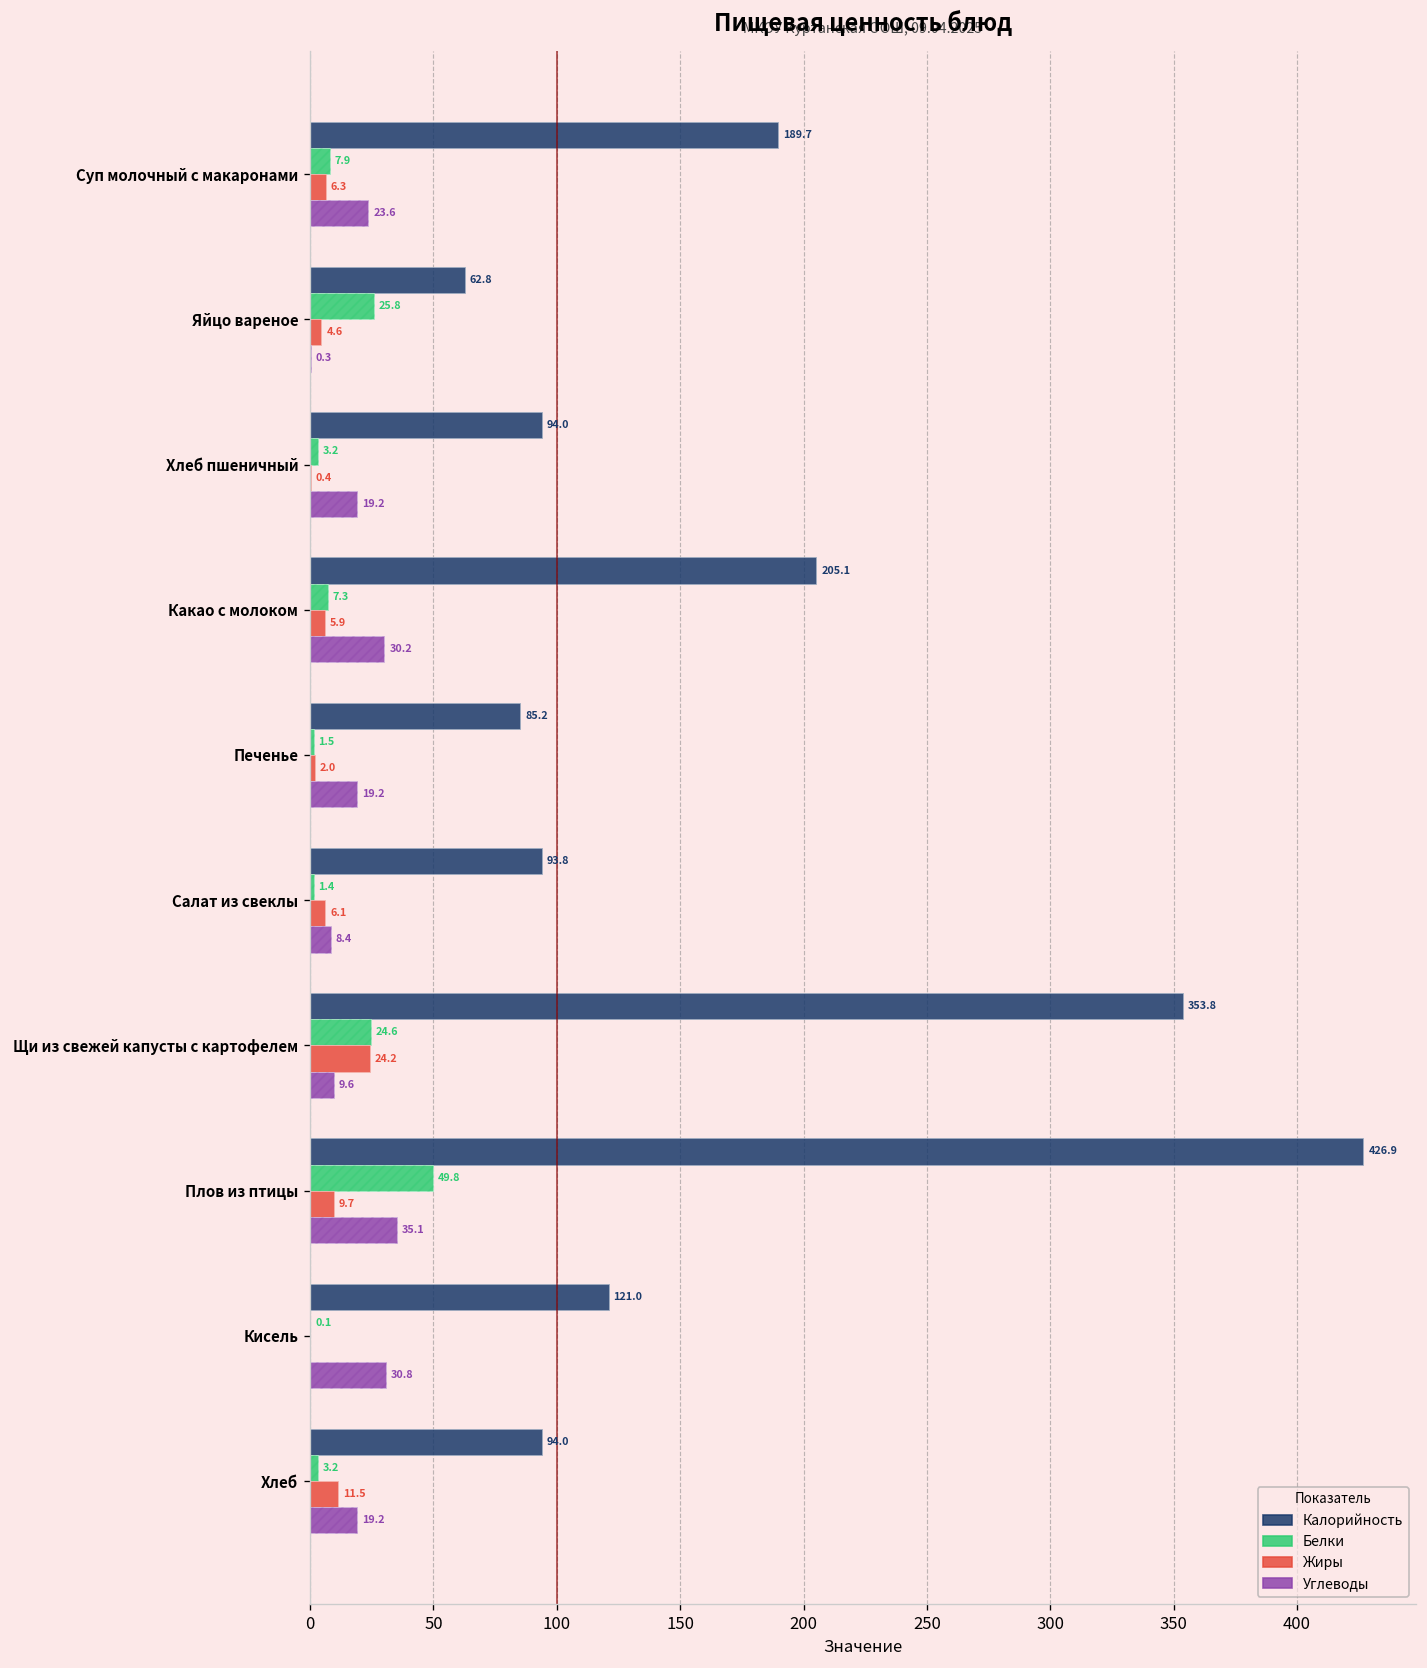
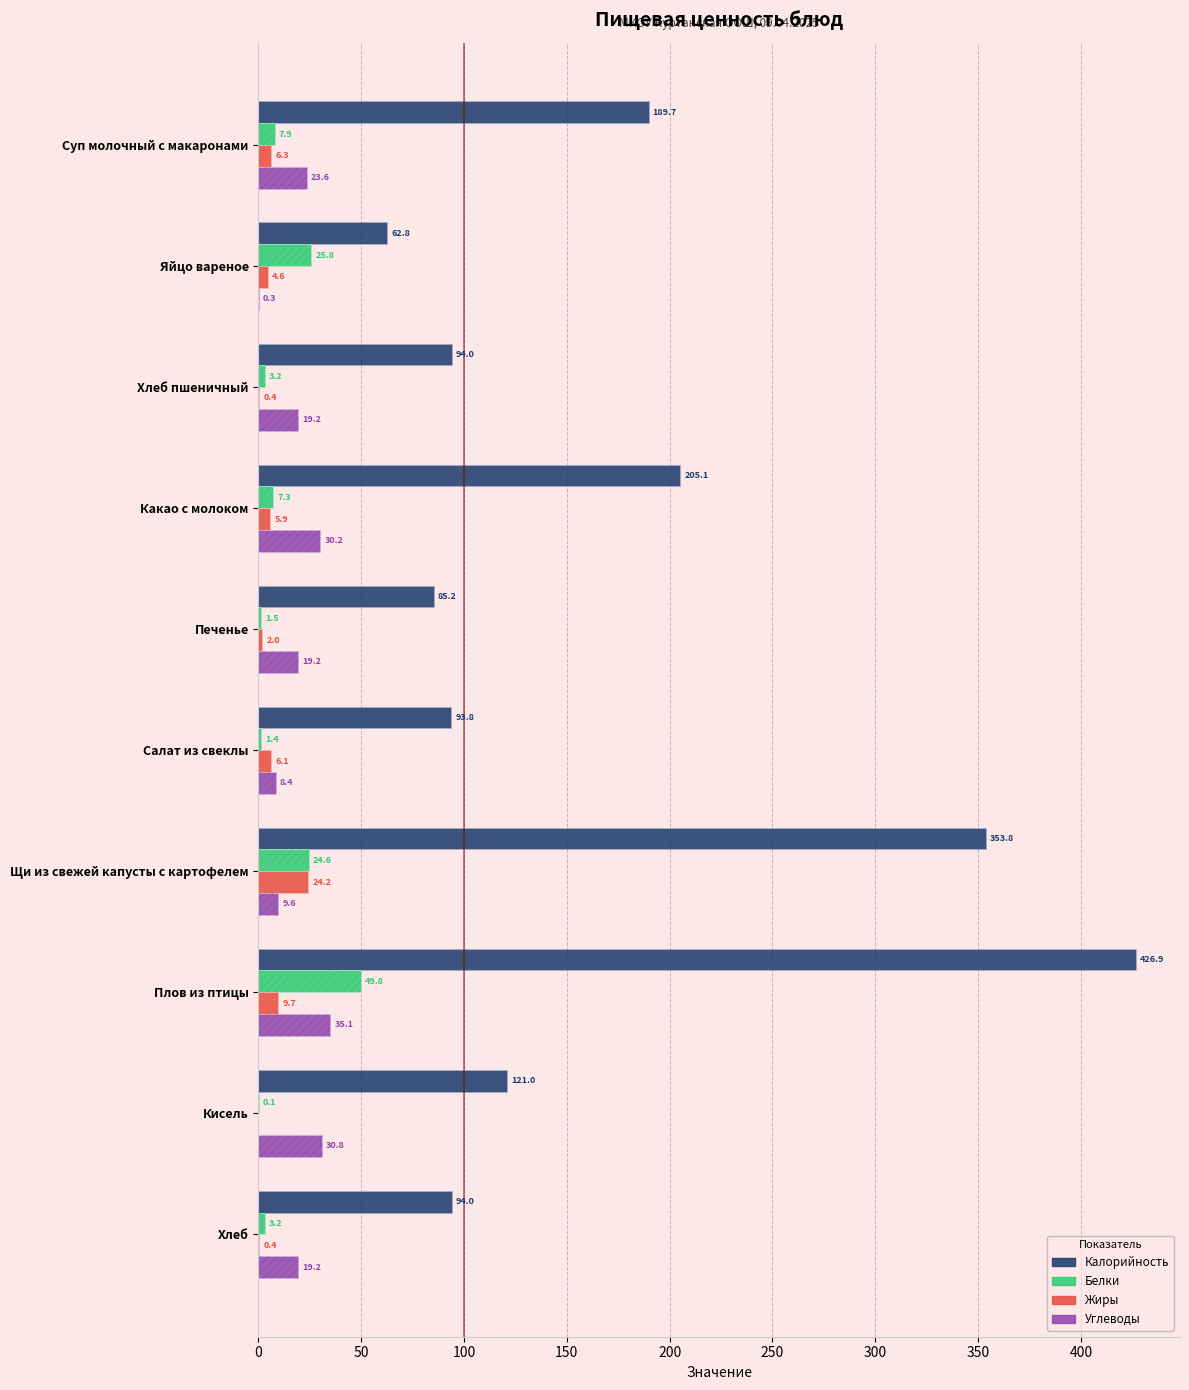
  {
    "Калорийность": {
      "Суп молочный с макаронами": 189.7,
      "Яйцо вареное": 62.8,
      "Хлеб пшеничный": 94.0,
      "Какао с молоком": 205.1,
      "Печенье": 85.2,
      "Салат из свеклы": 93.8,
      "Щи из свежей капусты с картофелем": 353.8,
      "Плов из птицы": 426.9,
      "Кисель": 121.0,
      "Хлеб": 94.0
    },
    "Белки": {
      "Суп молочный с макаронами": 7.9,
      "Яйцо вареное": 25.8,
      "Хлеб пшеничный": 3.2,
      "Какао с молоком": 7.3,
      "Печенье": 1.5,
      "Салат из свеклы": 1.4,
      "Щи из свежей капусты с картофелем": 24.6,
      "Плов из птицы": 49.8,
      "Кисель": 0.1,
      "Хлеб": 3.2
    },
    "Жиры": {
      "Суп молочный с макаронами": 6.3,
      "Яйцо вареное": 4.6,
      "Хлеб пшеничный": 0.4,
      "Какао с молоком": 5.9,
      "Печенье": 2.0,
      "Салат из свеклы": 6.1,
      "Щи из свежей капусты с картофелем": 24.2,
      "Плов из птицы": 9.7,
-     "Хлеб": 11.5
+     "Хлеб": 0.4
    },
    "Углеводы": {
      "Суп молочный с макаронами": 23.6,
      "Яйцо вареное": 0.3,
      "Хлеб пшеничный": 19.2,
      "Какао с молоком": 30.2,
      "Печенье": 19.2,
      "Салат из свеклы": 8.4,
      "Щи из свежей капусты с картофелем": 9.6,
      "Плов из птицы": 35.1,
      "Кисель": 30.8,
      "Хлеб": 19.2
    }
  }
